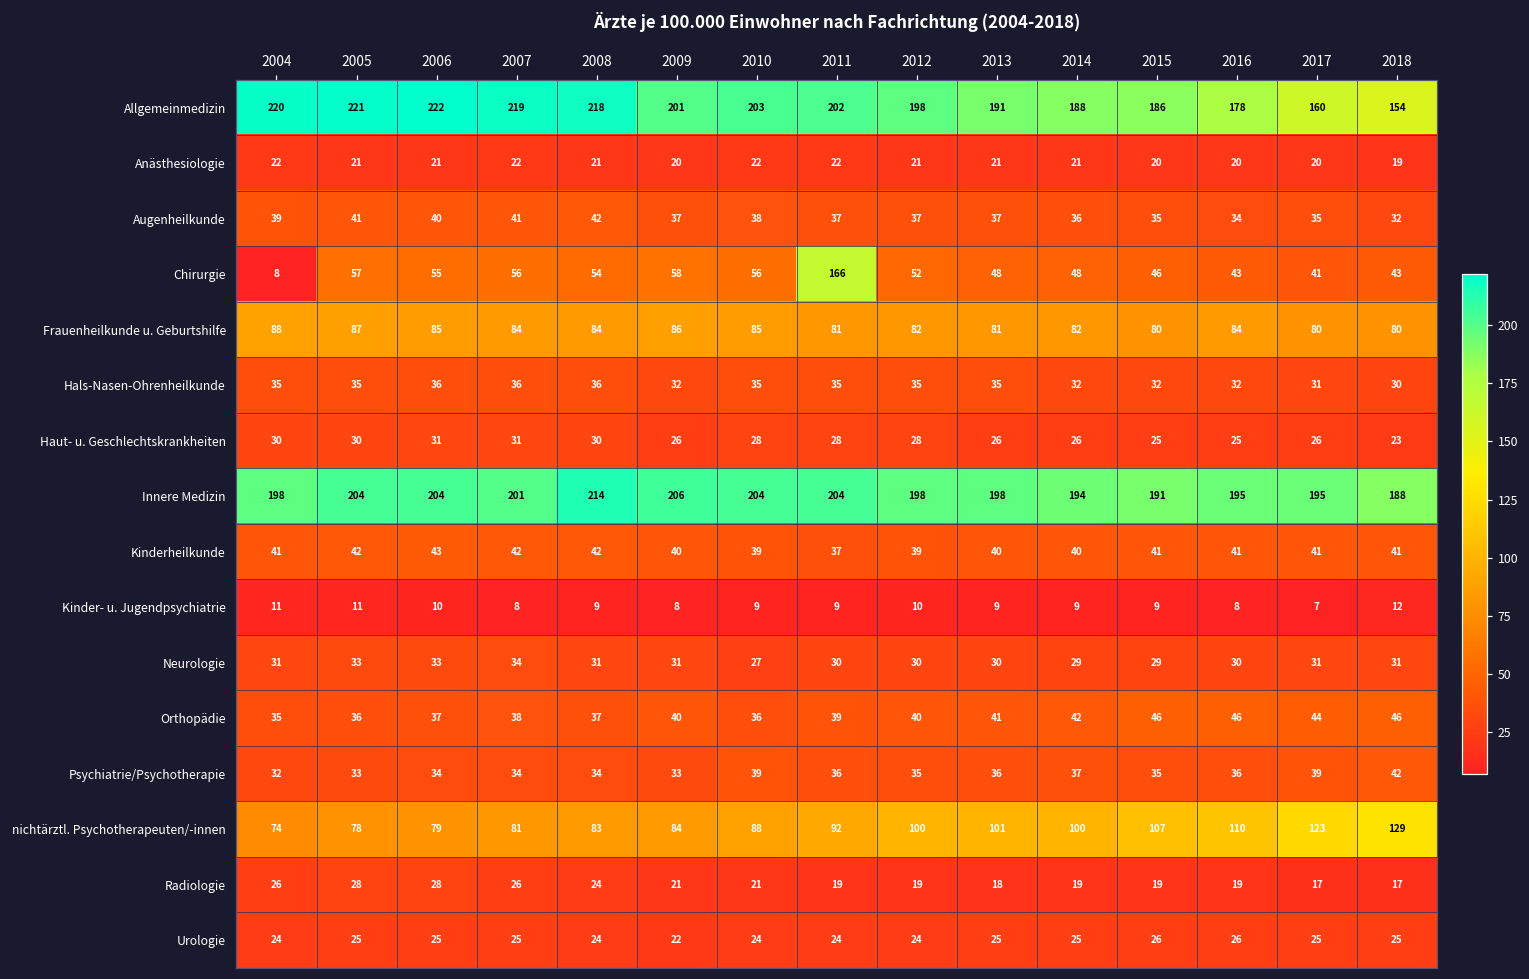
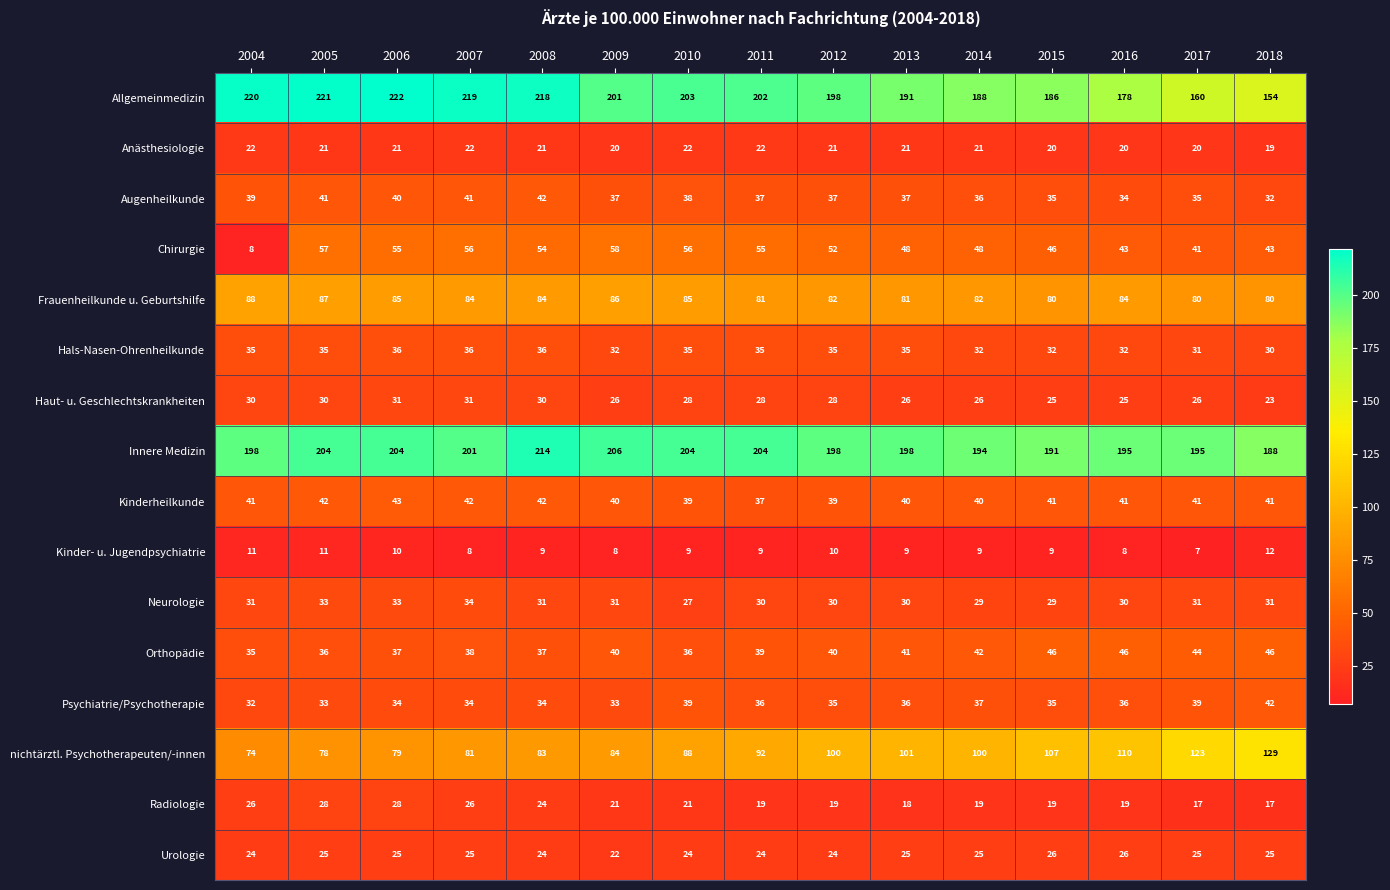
  {
    "Chirurgie": {
      "2004": 8,
      "2005": 57,
      "2006": 55,
      "2007": 56,
      "2008": 54,
      "2009": 58,
      "2010": 56,
-     "2011": 166,
+     "2011": 55,
      "2012": 52,
      "2013": 48,
      "2014": 48,
      "2015": 46,
      "2016": 43,
      "2017": 41,
      "2018": 43
    }
  }
